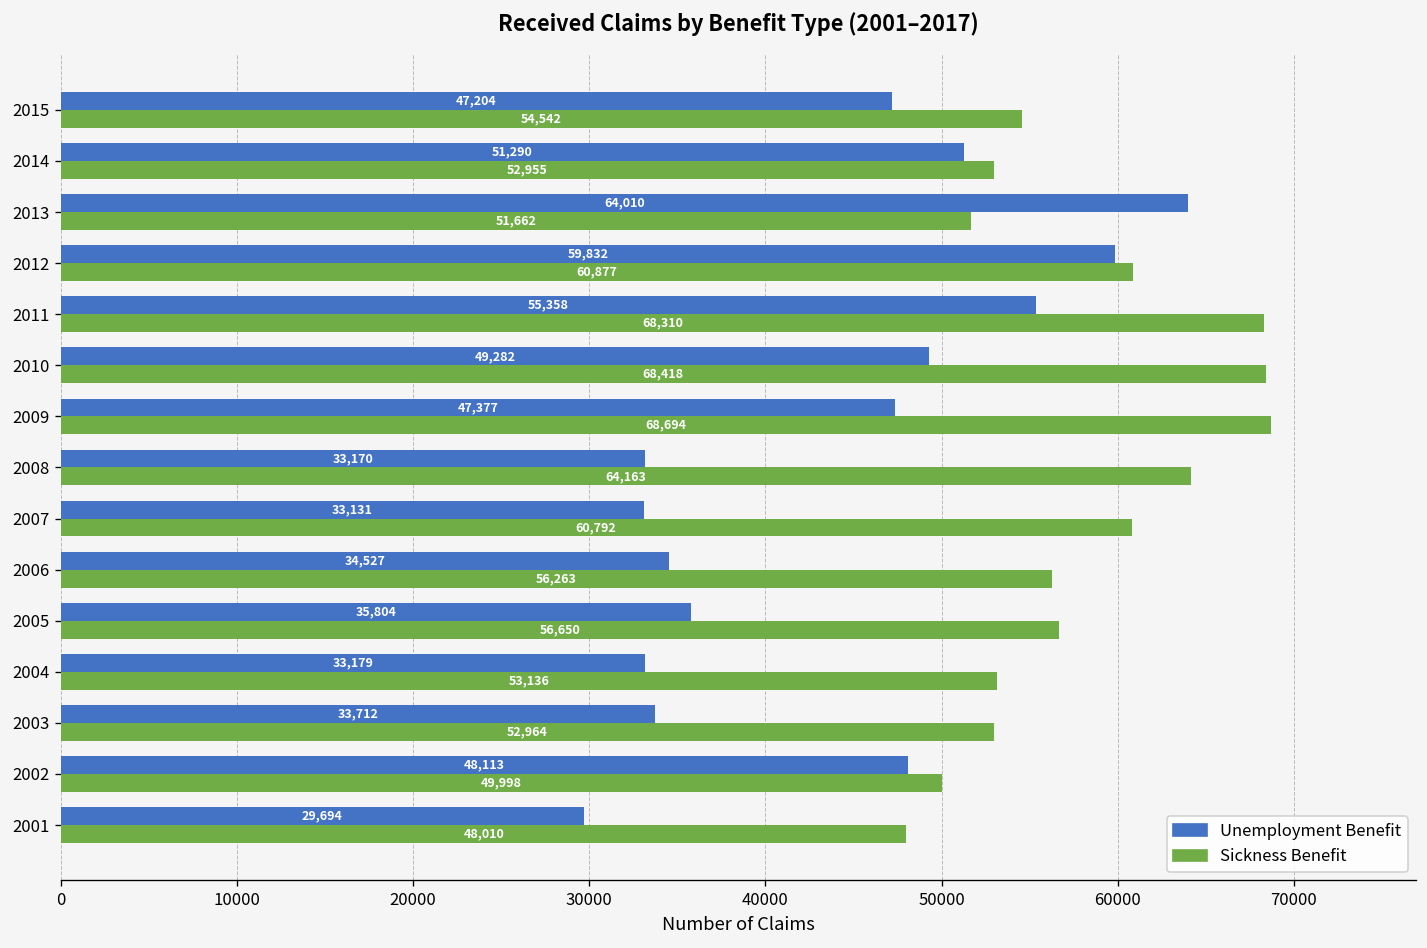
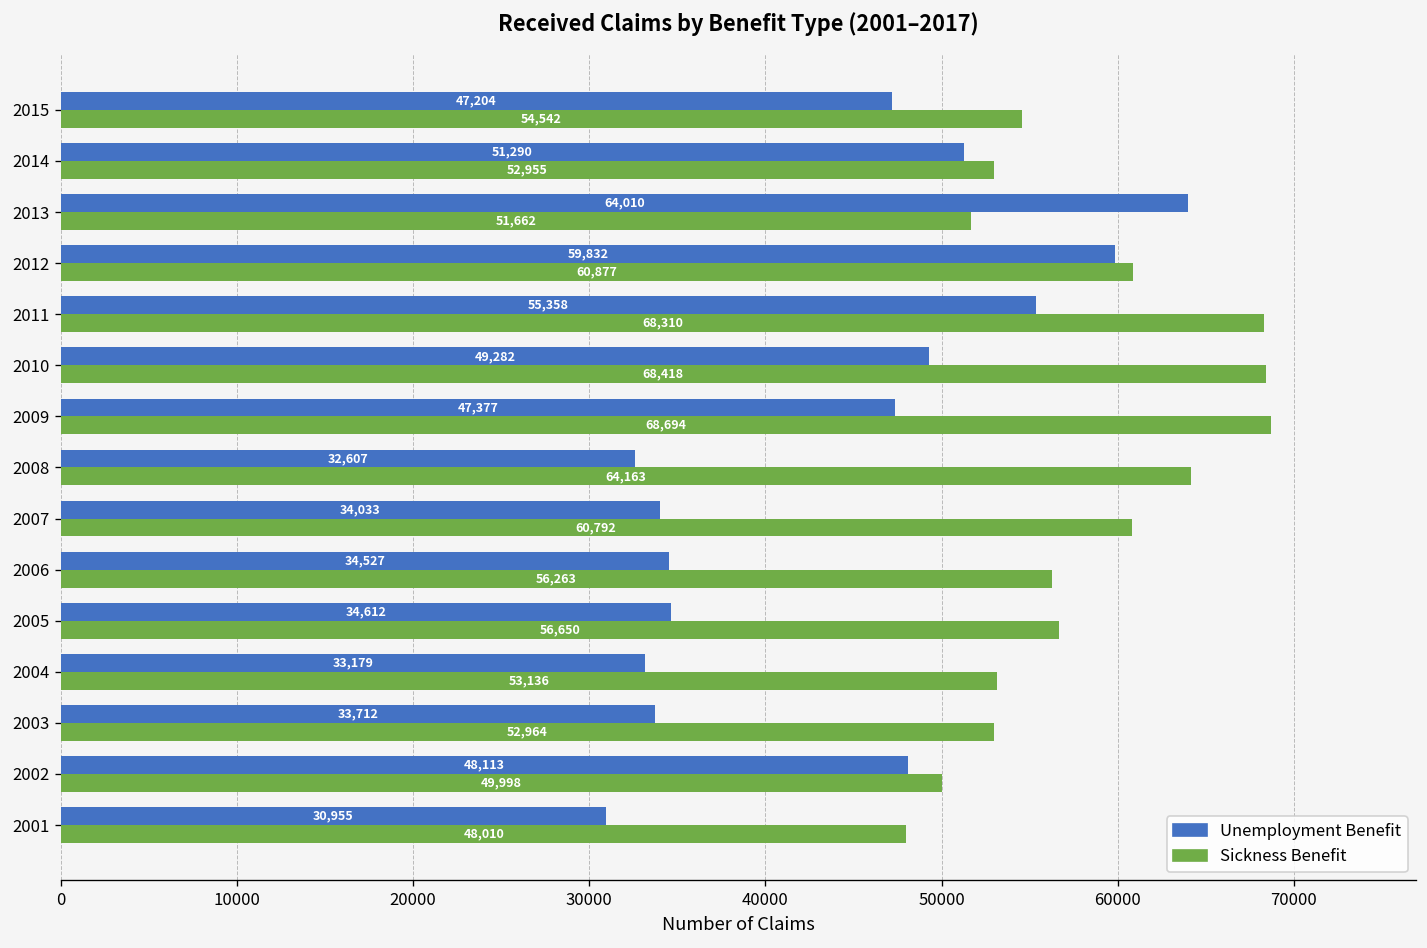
  {
    "Unemployment Benefit": {
      "2015": "47,204",
      "2014": "51,290",
      "2013": "64,010",
      "2012": "59,832",
      "2011": "55,358",
      "2010": "49,282",
      "2009": "47,377",
-     "2008": "33,170",
-     "2007": "33,131",
+     "2008": "32,607",
+     "2007": "34,033",
      "2006": "34,527",
-     "2005": "35,804",
+     "2005": "34,612",
      "2004": "33,179",
      "2003": "33,712",
      "2002": "48,113",
-     "2001": "29,694"
+     "2001": "30,955"
    },
    "Sickness Benefit": {
      "2015": "54,542",
      "2014": "52,955",
      "2013": "51,662",
      "2012": "60,877",
      "2011": "68,310",
      "2010": "68,418",
      "2009": "68,694",
      "2008": "64,163",
      "2007": "60,792",
      "2006": "56,263",
      "2005": "56,650",
      "2004": "53,136",
      "2003": "52,964",
      "2002": "49,998",
      "2001": "48,010"
    }
  }
